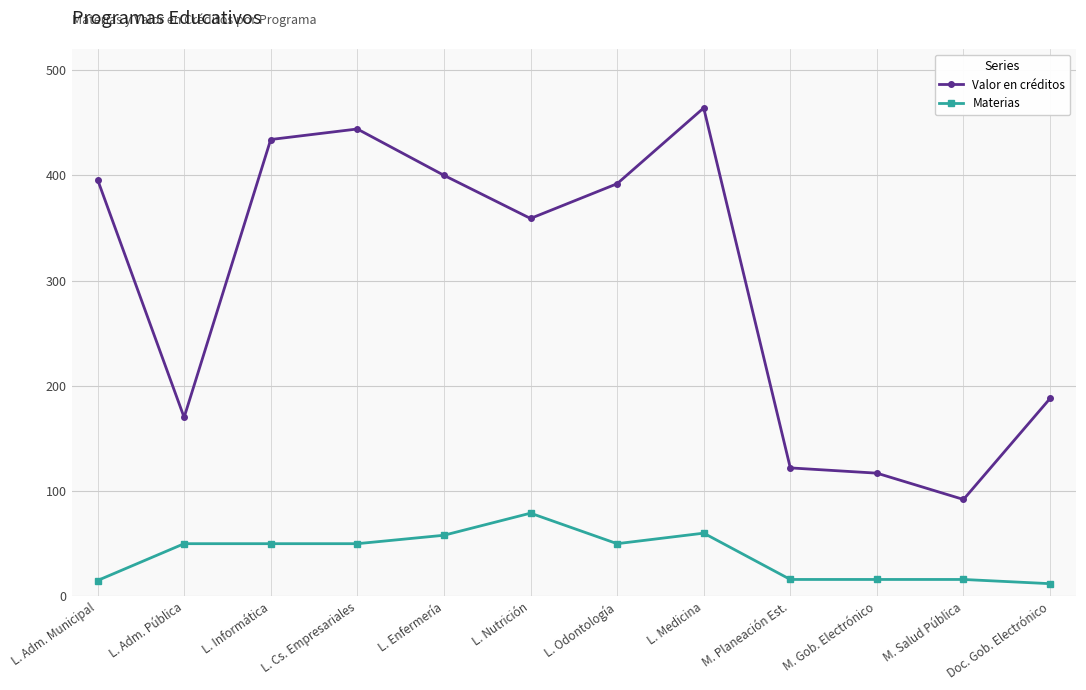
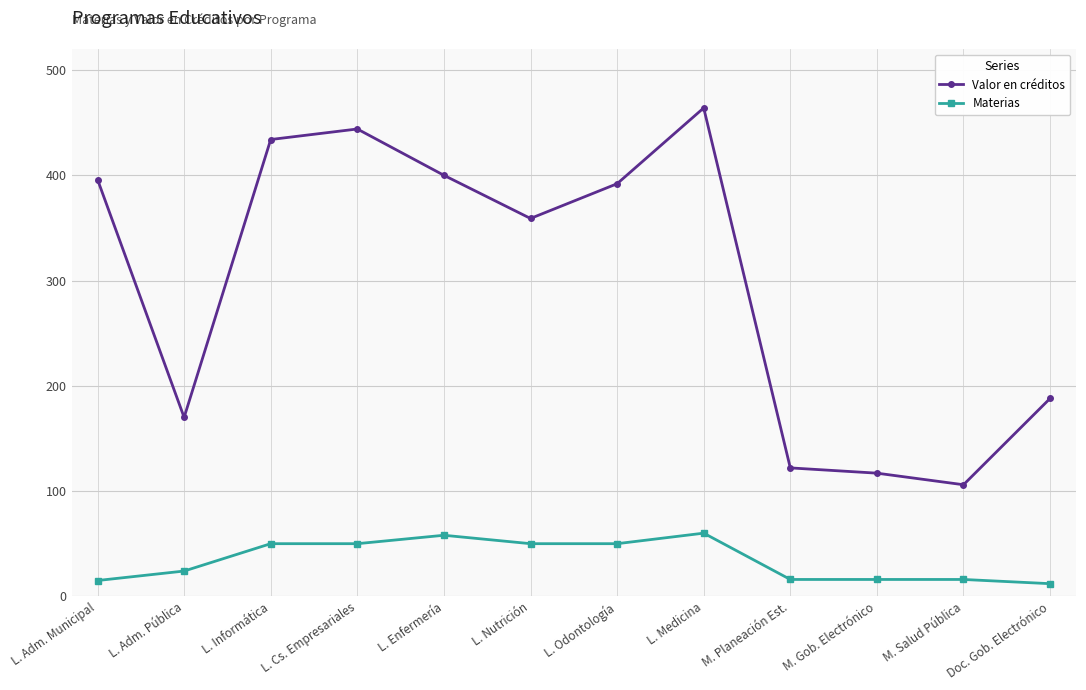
  {
    "Valor en créditos": {
      "L. Adm. Municipal": 396,
      "L. Adm. Pública": 170,
      "L. Informática": 434,
      "L. Cs. Empresariales": 444,
      "L. Enfermería": 400,
      "L. Nutrición": 359,
      "L. Odontología": 392,
      "L. Medicina": 464,
      "M. Planeación Est.": 122,
      "M. Gob. Electrónico": 117,
-     "M. Salud Pública": 92,
+     "M. Salud Pública": 106,
      "Doc. Gob. Electrónico": 188
    },
    "Materias": {
      "L. Adm. Municipal": 15,
-     "L. Adm. Pública": 50,
+     "L. Adm. Pública": 24,
      "L. Informática": 50,
      "L. Cs. Empresariales": 50,
      "L. Enfermería": 58,
-     "L. Nutrición": 79,
+     "L. Nutrición": 50,
      "L. Odontología": 50,
      "L. Medicina": 60,
      "M. Planeación Est.": 16,
      "M. Gob. Electrónico": 16,
      "M. Salud Pública": 16,
      "Doc. Gob. Electrónico": 12
    }
  }
